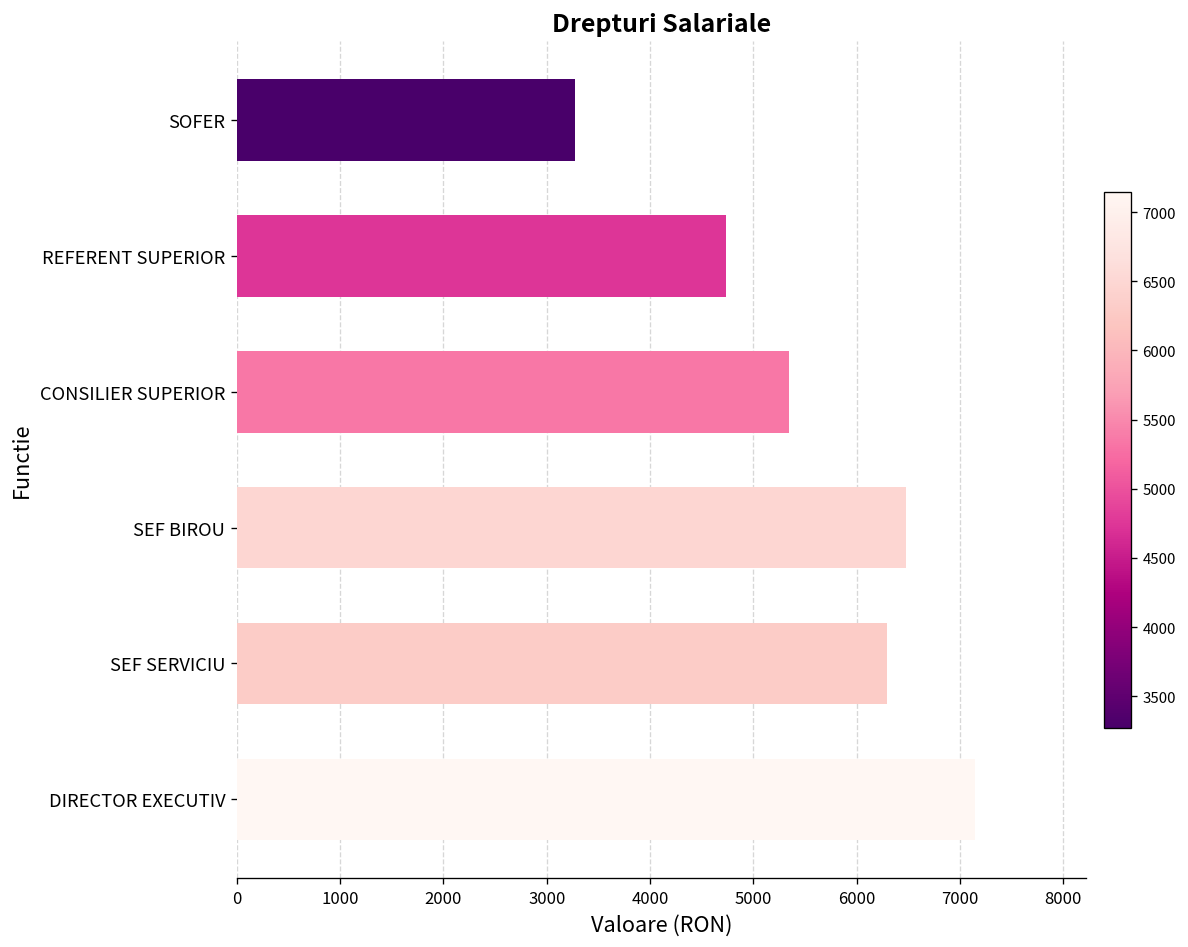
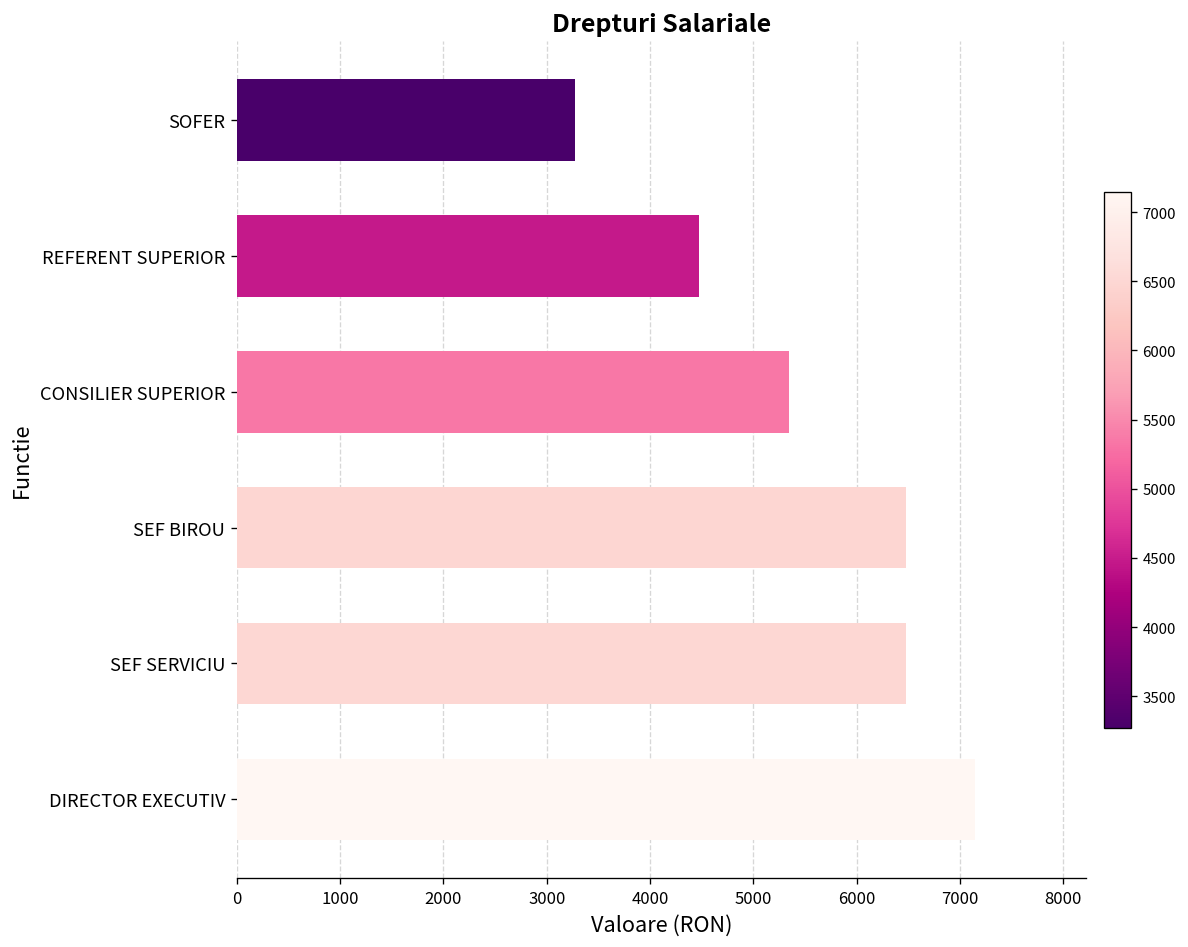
  {
    "SOFER": 3300,
-   "REFERENT SUPERIOR": 4700,
+   "REFERENT SUPERIOR": 4500,
    "CONSILIER SUPERIOR": 5300,
    "SEF BIROU": 6500,
-   "SEF SERVICIU": 6300,
+   "SEF SERVICIU": 6500,
    "DIRECTOR EXECUTIV": 7100
  }
